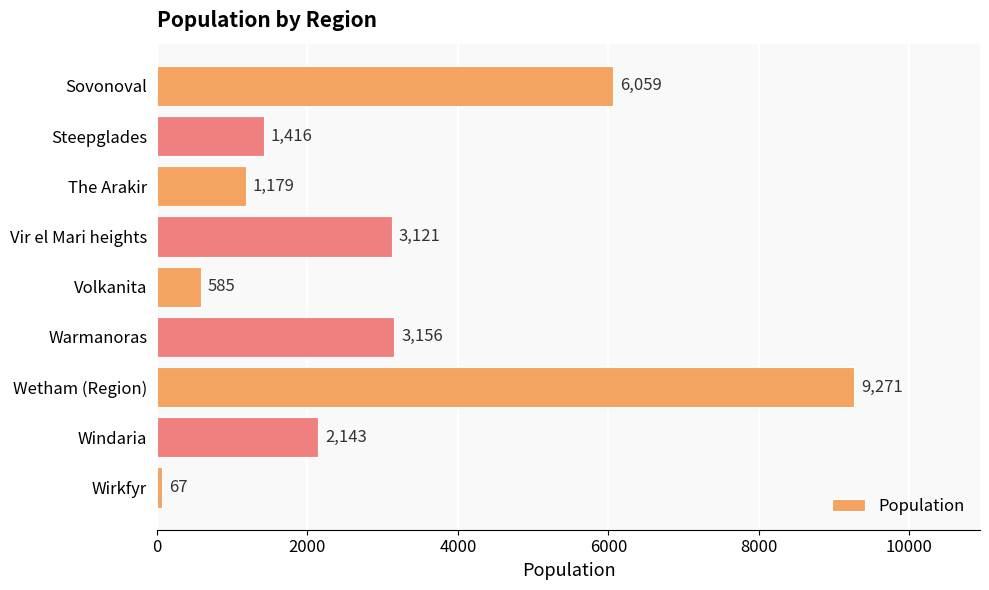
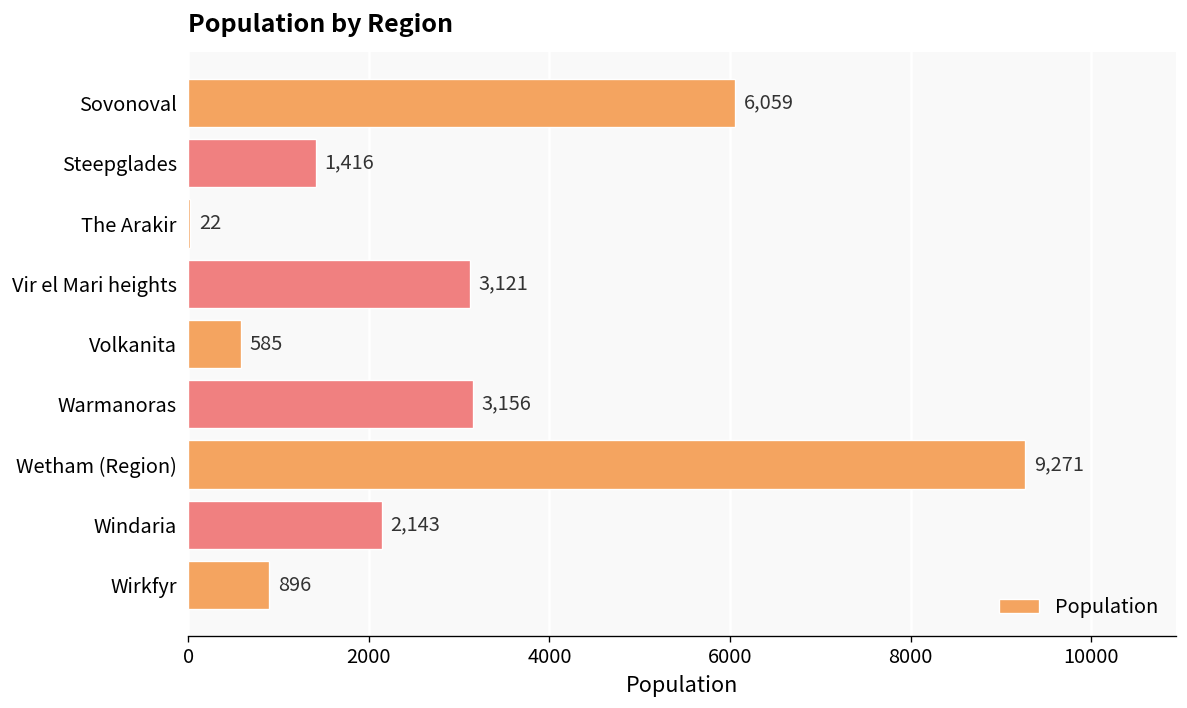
  {
    "Sovonoval": "6,059",
    "Steepglades": "1,416",
-   "The Arakir": "1,179",
+   "The Arakir": "22",
    "Vir el Mari heights": "3,121",
    "Volkanita": "585",
    "Warmanoras": "3,156",
    "Wetham (Region)": "9,271",
    "Windaria": "2,143",
-   "Wirkfyr": "67"
+   "Wirkfyr": "896"
  }
